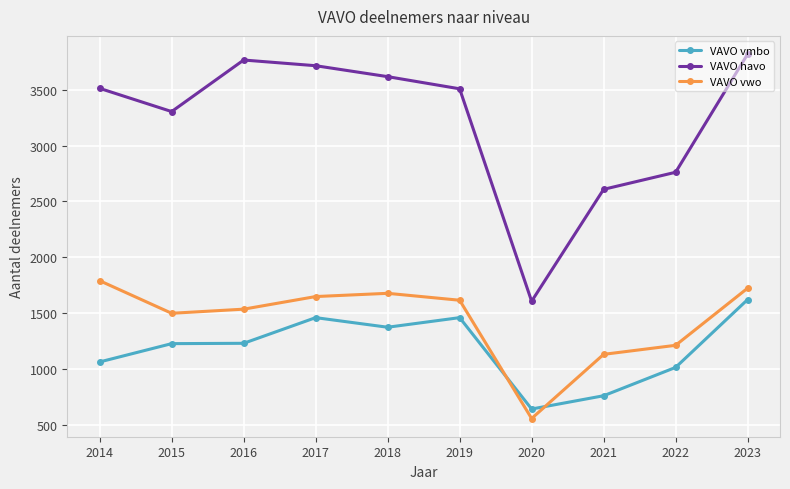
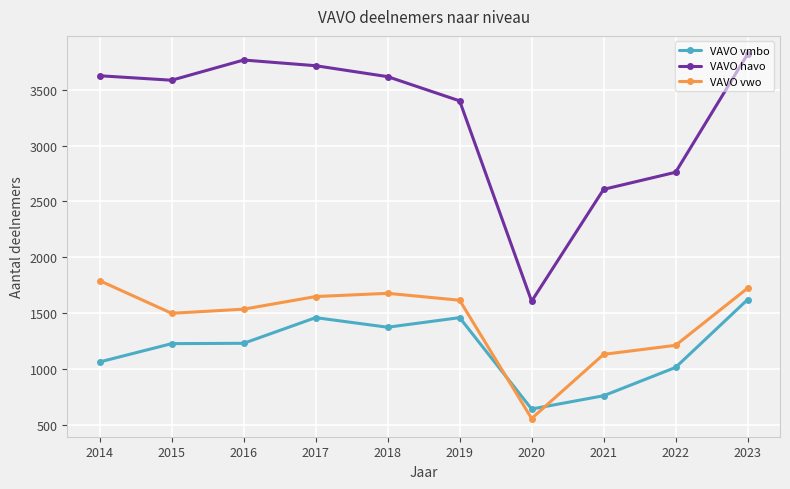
  {
    "VAVO vmbo": {
      "2014": 1060,
      "2015": 1230,
      "2016": 1230,
      "2017": 1460,
      "2018": 1370,
      "2019": 1460,
      "2020": 640,
      "2021": 760,
      "2022": 1010,
      "2023": 1620
    },
    "VAVO havo": {
-     "2014": 3510,
-     "2015": 3310,
+     "2014": 3630,
+     "2015": 3590,
      "2016": 3770,
      "2017": 3720,
      "2018": 3620,
-     "2019": 3510,
+     "2019": 3400,
      "2020": 1610,
      "2021": 2610,
      "2022": 2760
    },
    "VAVO vwo": {
      "2014": 1790,
      "2015": 1500,
      "2016": 1540,
      "2017": 1650,
      "2018": 1680,
      "2019": 1620,
      "2020": 560,
      "2021": 1130,
      "2022": 1210,
      "2023": 1720
    }
  }
